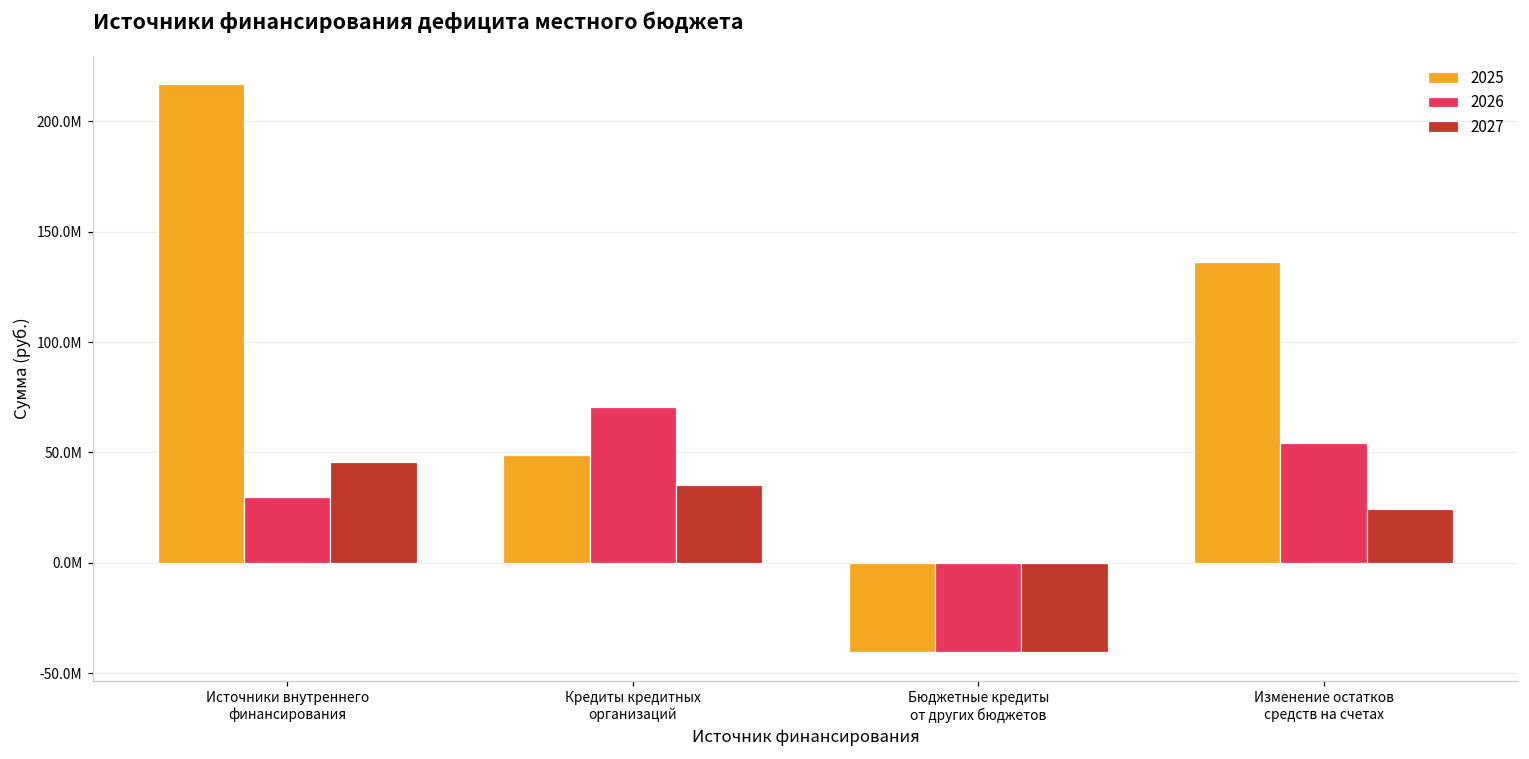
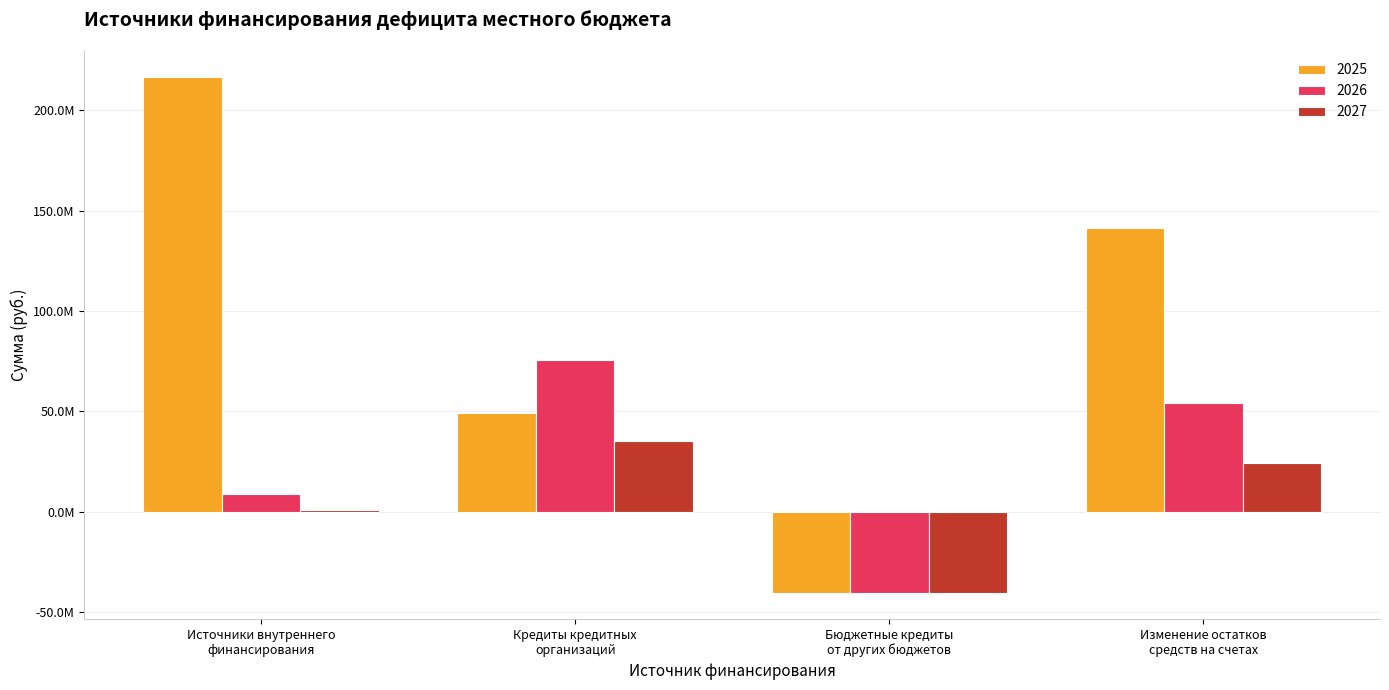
  {
    "2025": {
      "Источники внутреннего финансирования": 217000000,
      "Кредиты кредитных организаций": 49000000,
      "Бюджетные кредиты от других бюджетов": -41000000,
-     "Изменение остатков средств на счетах": 136000000
+     "Изменение остатков средств на счетах": 141000000
    },
    "2026": {
-     "Источники внутреннего финансирования": 30000000,
-     "Кредиты кредитных организаций": 70000000,
+     "Источники внутреннего финансирования": 9000000,
+     "Кредиты кредитных организаций": 76000000,
      "Бюджетные кредиты от других бюджетов": -41000000,
      "Изменение остатков средств на счетах": 54000000
    },
    "2027": {
-     "Источники внутреннего финансирования": 46000000,
+     "Источники внутреннего финансирования": 1000000,
      "Кредиты кредитных организаций": 35000000,
      "Бюджетные кредиты от других бюджетов": -41000000,
      "Изменение остатков средств на счетах": 24000000
    }
  }
